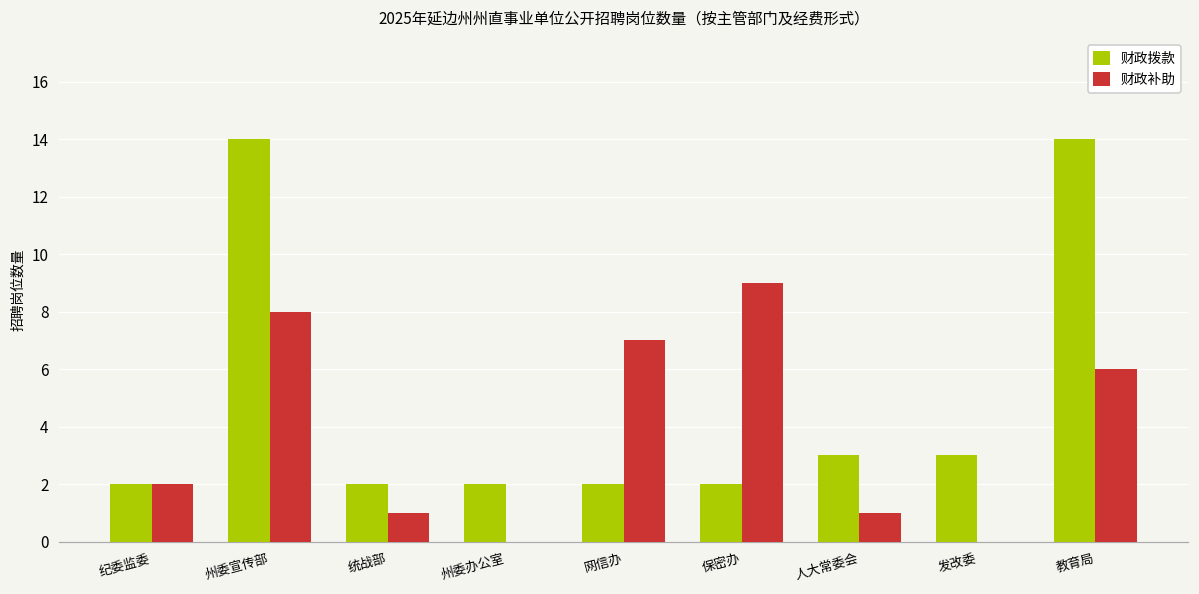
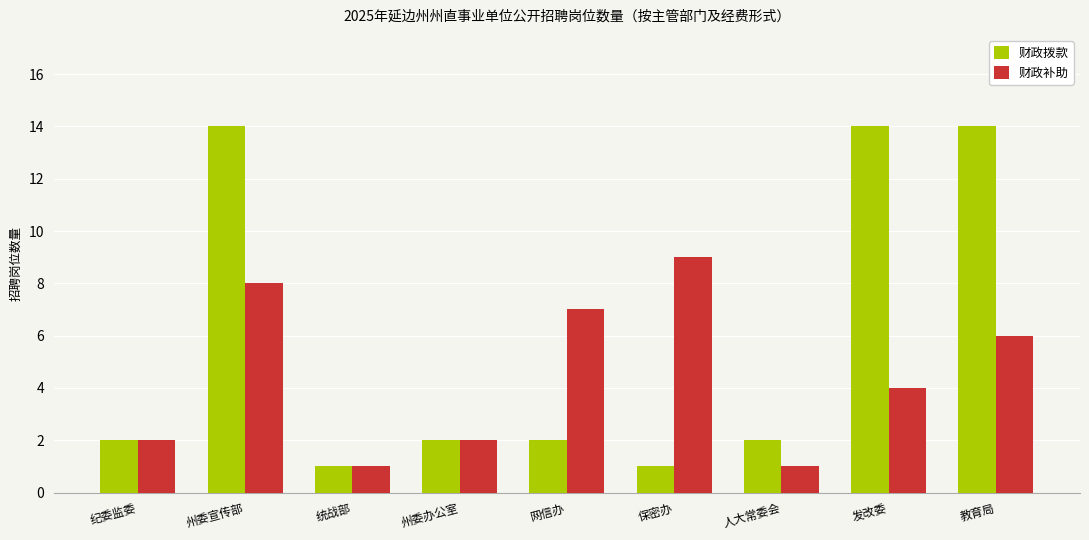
  {
    "财政拨款": {
      "纪委监委": 2,
      "州委宣传部": 14,
-     "统战部": 2,
+     "统战部": 1,
      "州委办公室": 2,
      "网信办": 2,
-     "保密办": 2,
-     "人大常委会": 3,
-     "发改委": 3,
+     "保密办": 1,
+     "人大常委会": 2,
+     "发改委": 14,
      "教育局": 14
    },
    "财政补助": {
      "纪委监委": 2,
      "州委宣传部": 8,
      "统战部": 1,
-     "州委办公室": 0,
+     "州委办公室": 2,
      "网信办": 7,
      "保密办": 9,
      "人大常委会": 1,
-     "发改委": 0,
+     "发改委": 4,
      "教育局": 6
    }
  }
